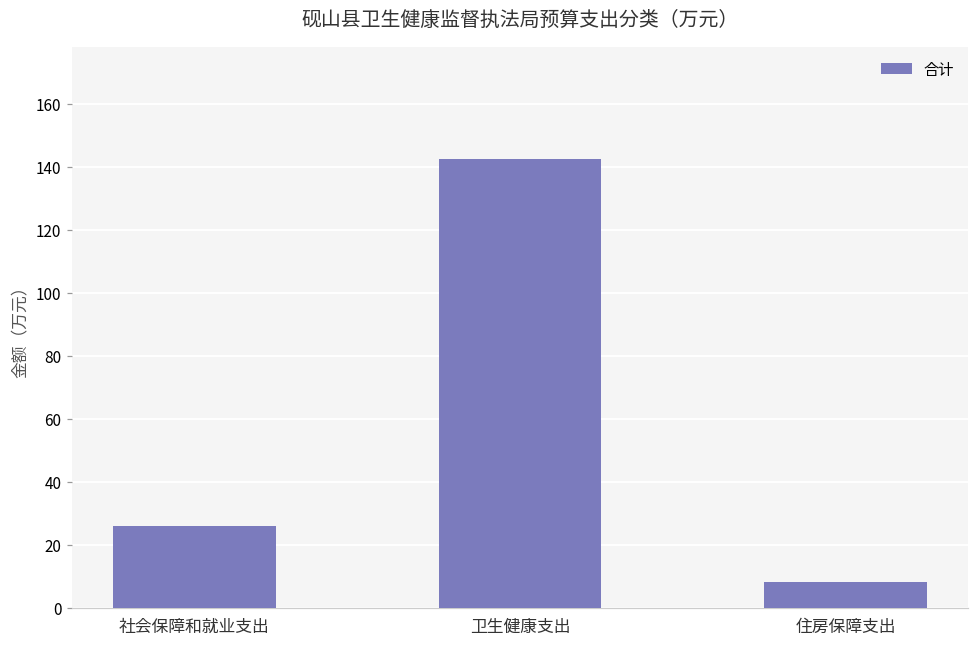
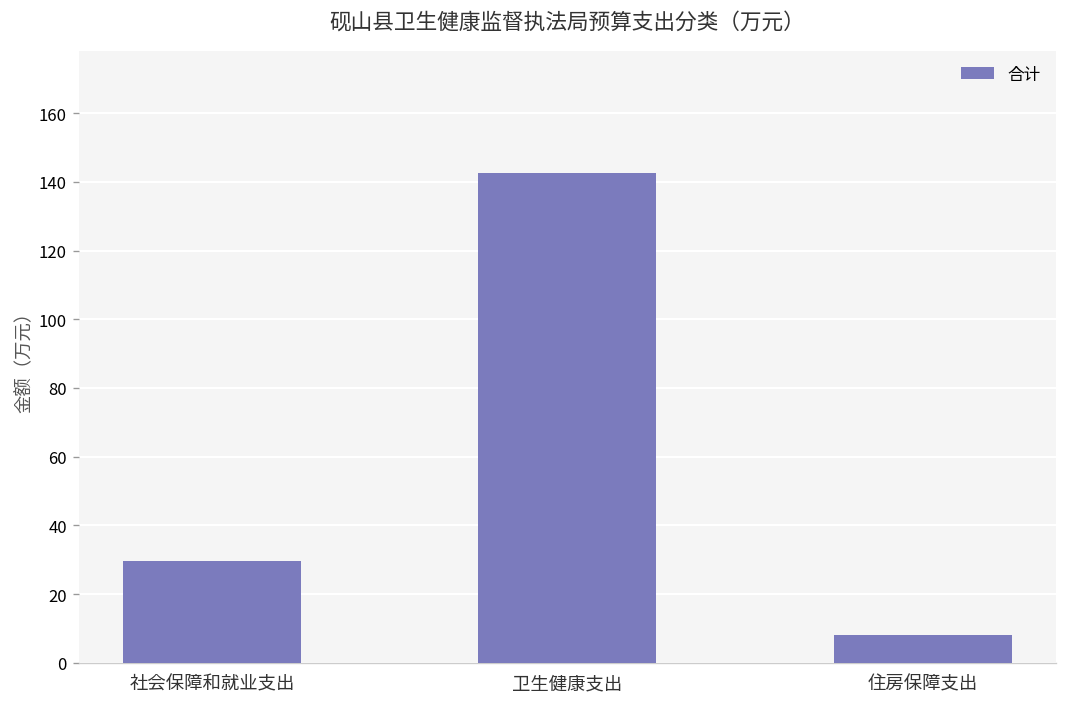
  {
-   "社会保障和就业支出": 26,
+   "社会保障和就业支出": 30,
    "卫生健康支出": 142,
    "住房保障支出": 8
  }
